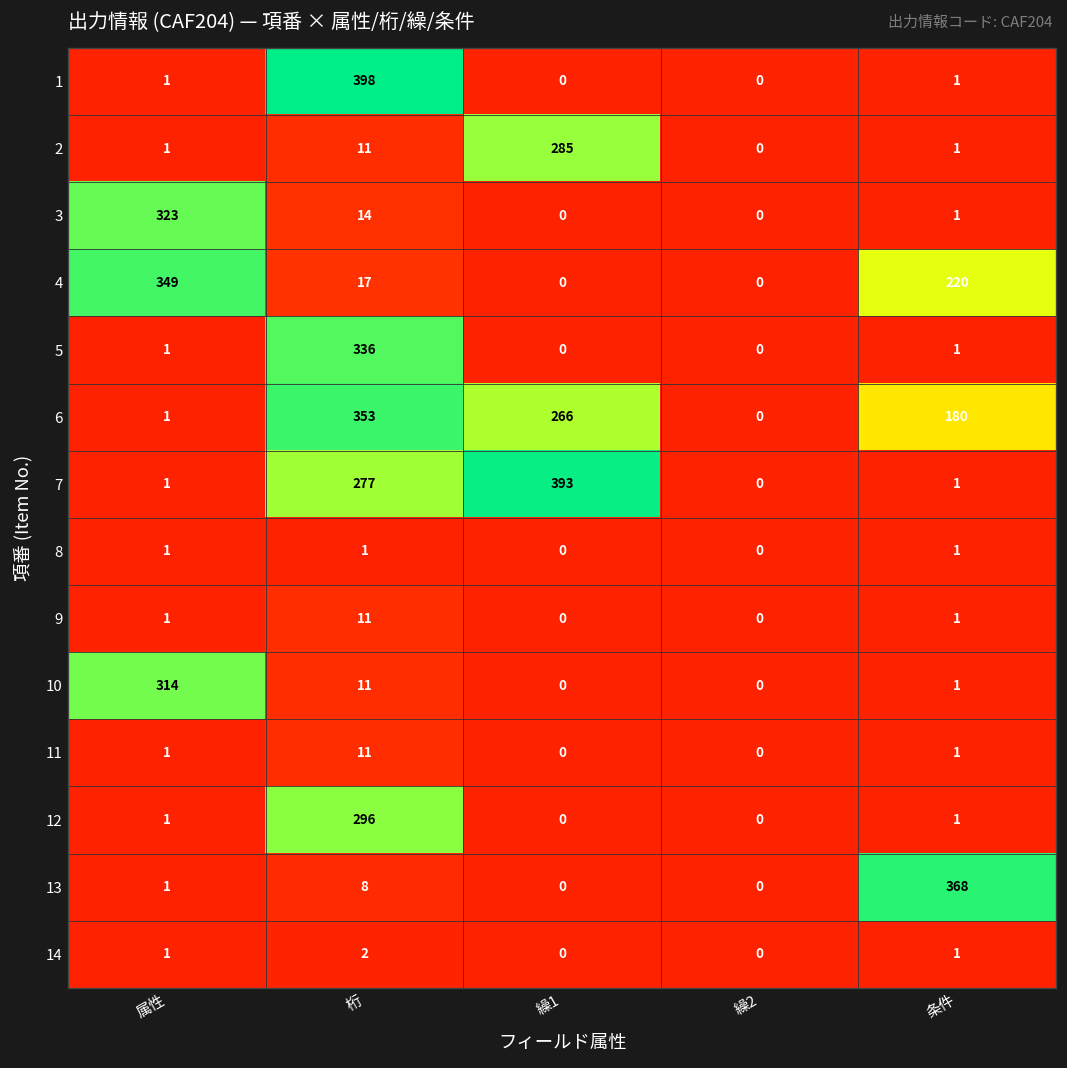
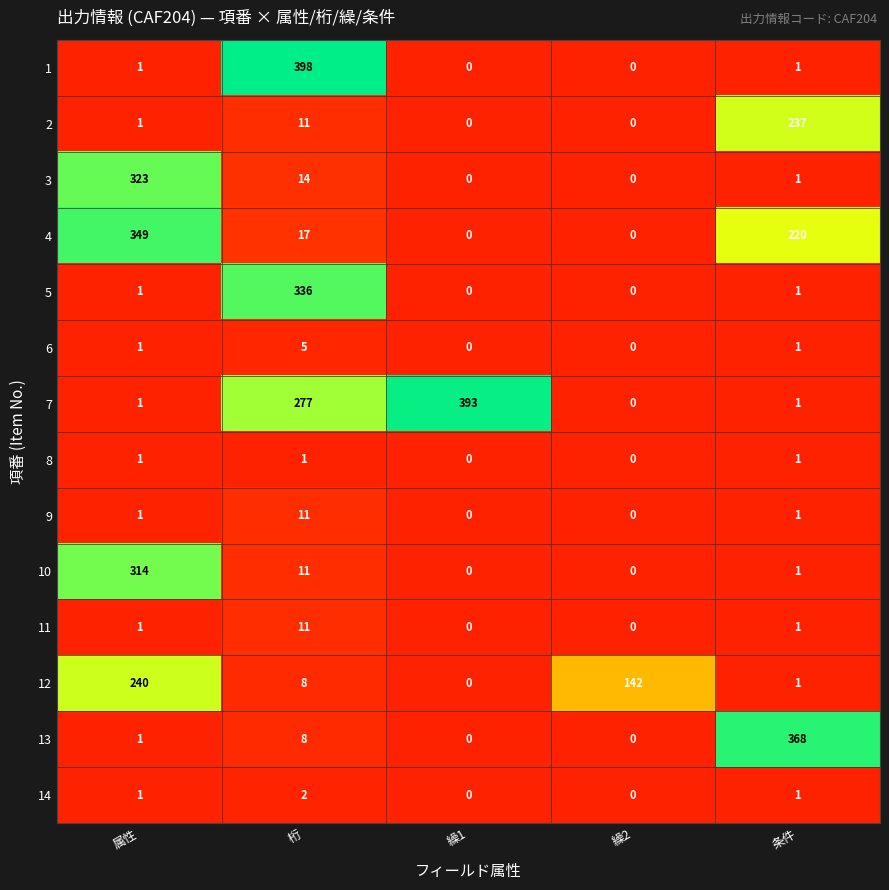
  {
    "1": {
      "属性": 1,
      "桁": 398,
      "繰1": 0,
      "繰2": 0,
      "条件": 1
    },
    "2": {
      "属性": 1,
      "桁": 11,
-     "繰1": 285,
+     "繰1": 0,
      "繰2": 0,
-     "条件": 1
+     "条件": 237
    },
    "3": {
      "属性": 323,
      "桁": 14,
      "繰1": 0,
      "繰2": 0,
      "条件": 1
    },
    "4": {
      "属性": 349,
      "桁": 17,
      "繰1": 0,
      "繰2": 0,
      "条件": 220
    },
    "5": {
      "属性": 1,
      "桁": 336,
      "繰1": 0,
      "繰2": 0,
      "条件": 1
    },
    "6": {
      "属性": 1,
-     "桁": 353,
-     "繰1": 266,
+     "桁": 5,
+     "繰1": 0,
      "繰2": 0,
-     "条件": 180
+     "条件": 1
    },
    "7": {
      "属性": 1,
      "桁": 277,
      "繰1": 393,
      "繰2": 0,
      "条件": 1
    },
    "8": {
      "属性": 1,
      "桁": 1,
      "繰1": 0,
      "繰2": 0,
      "条件": 1
    },
    "9": {
      "属性": 1,
      "桁": 11,
      "繰1": 0,
      "繰2": 0,
      "条件": 1
    },
    "10": {
      "属性": 314,
      "桁": 11,
      "繰1": 0,
      "繰2": 0,
      "条件": 1
    },
    "11": {
      "属性": 1,
      "桁": 11,
      "繰1": 0,
      "繰2": 0,
      "条件": 1
    },
    "12": {
-     "属性": 1,
-     "桁": 296,
+     "属性": 240,
+     "桁": 8,
      "繰1": 0,
-     "繰2": 0,
+     "繰2": 142,
      "条件": 1
    },
    "13": {
      "属性": 1,
      "桁": 8,
      "繰1": 0,
      "繰2": 0,
      "条件": 368
    },
    "14": {
      "属性": 1,
      "桁": 2,
      "繰1": 0,
      "繰2": 0,
      "条件": 1
    }
  }
